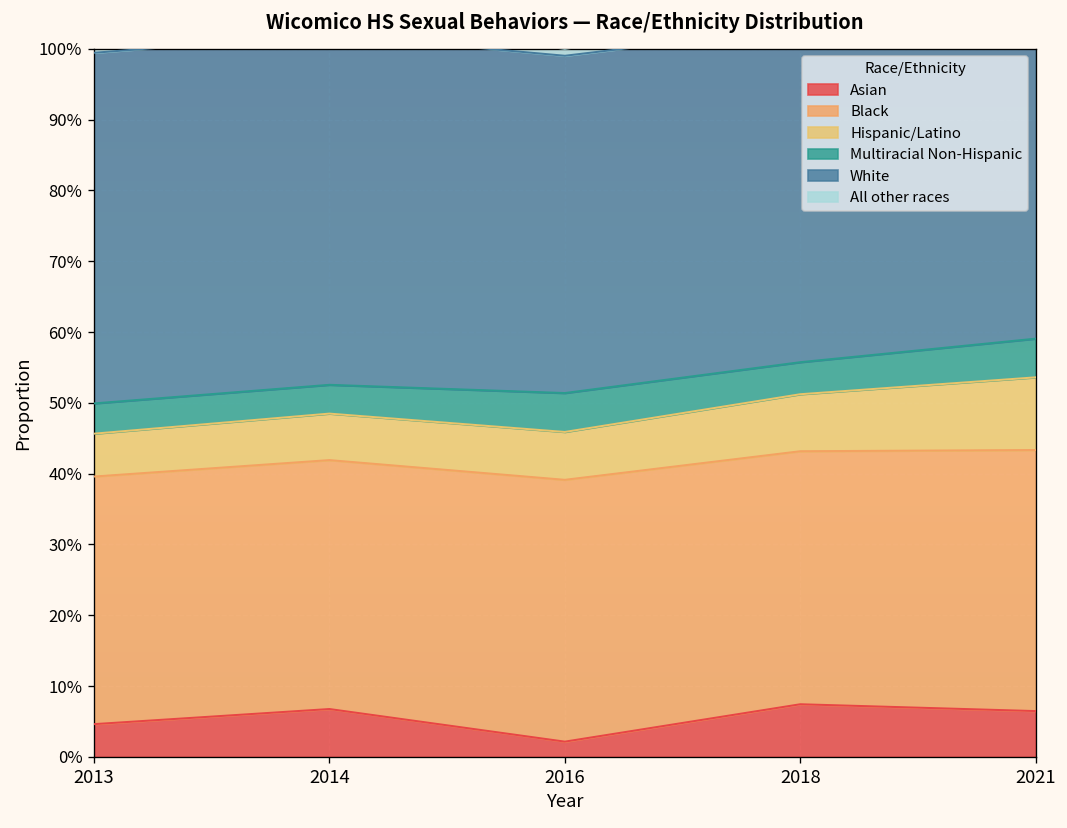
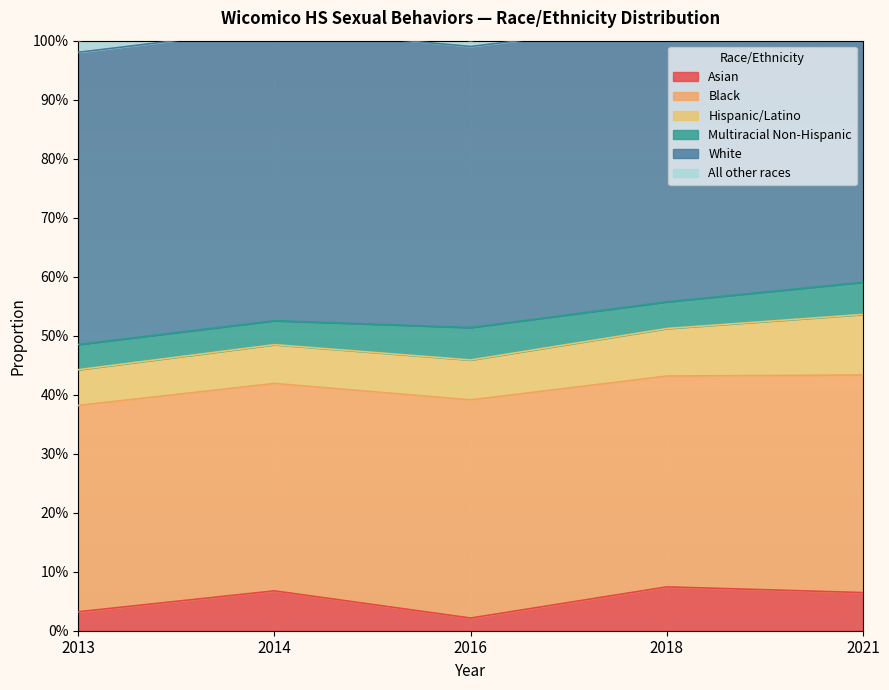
  {
    "Asian": {
-     "2013": "5%",
+     "2013": "3%",
      "2014": "7%",
      "2016": "2%",
      "2018": "7%",
      "2021": "6%"
    },
    "All other races": {
      "2016": "1%"
    }
  }
